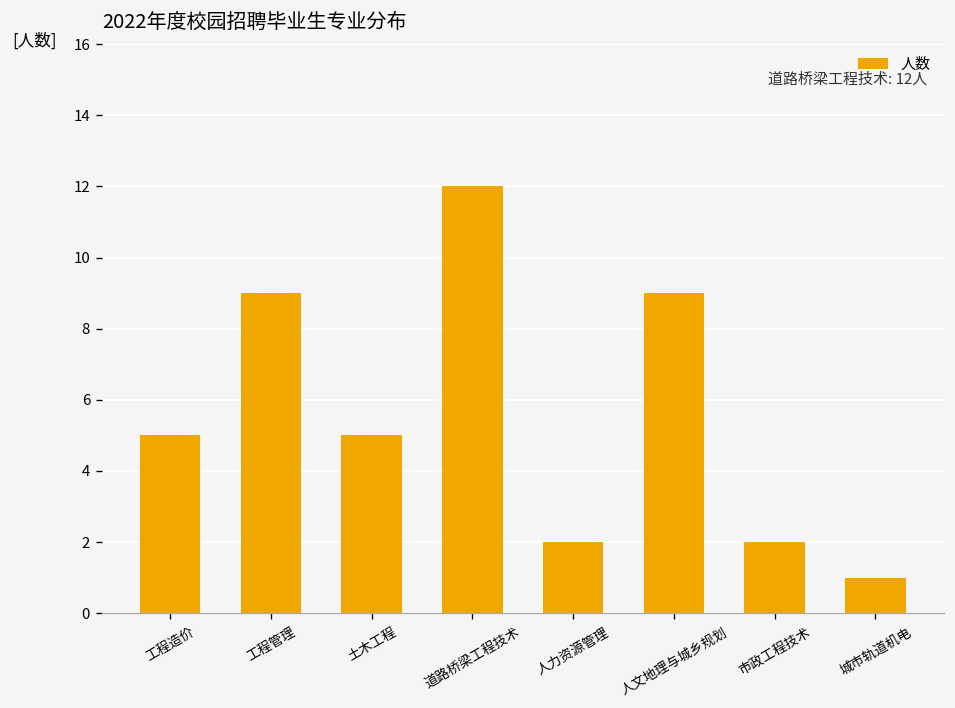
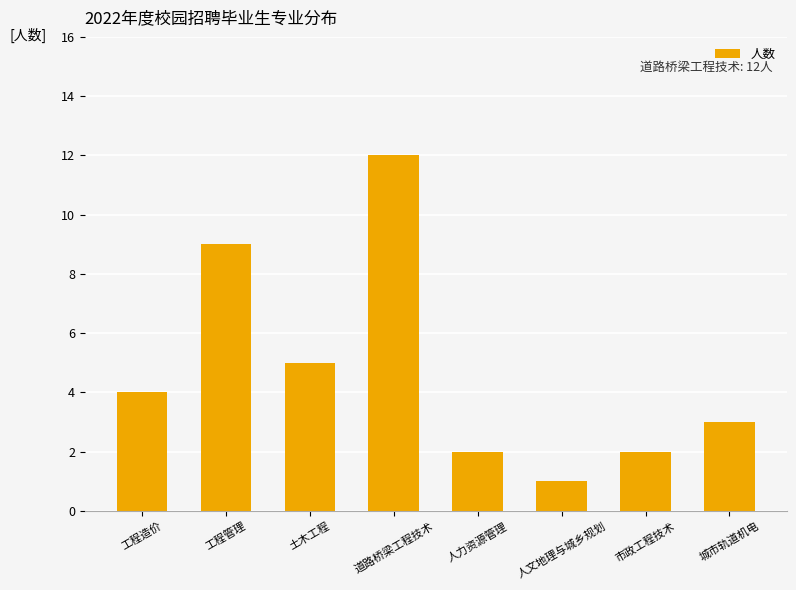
  {
-   "工程造价": 5,
+   "工程造价": 4,
    "工程管理": 9,
    "土木工程": 5,
    "道路桥梁工程技术": 12,
    "人力资源管理": 2,
-   "人文地理与城乡规划": 9,
+   "人文地理与城乡规划": 1,
    "市政工程技术": 2,
-   "城市轨道机电": 1
+   "城市轨道机电": 3
  }
